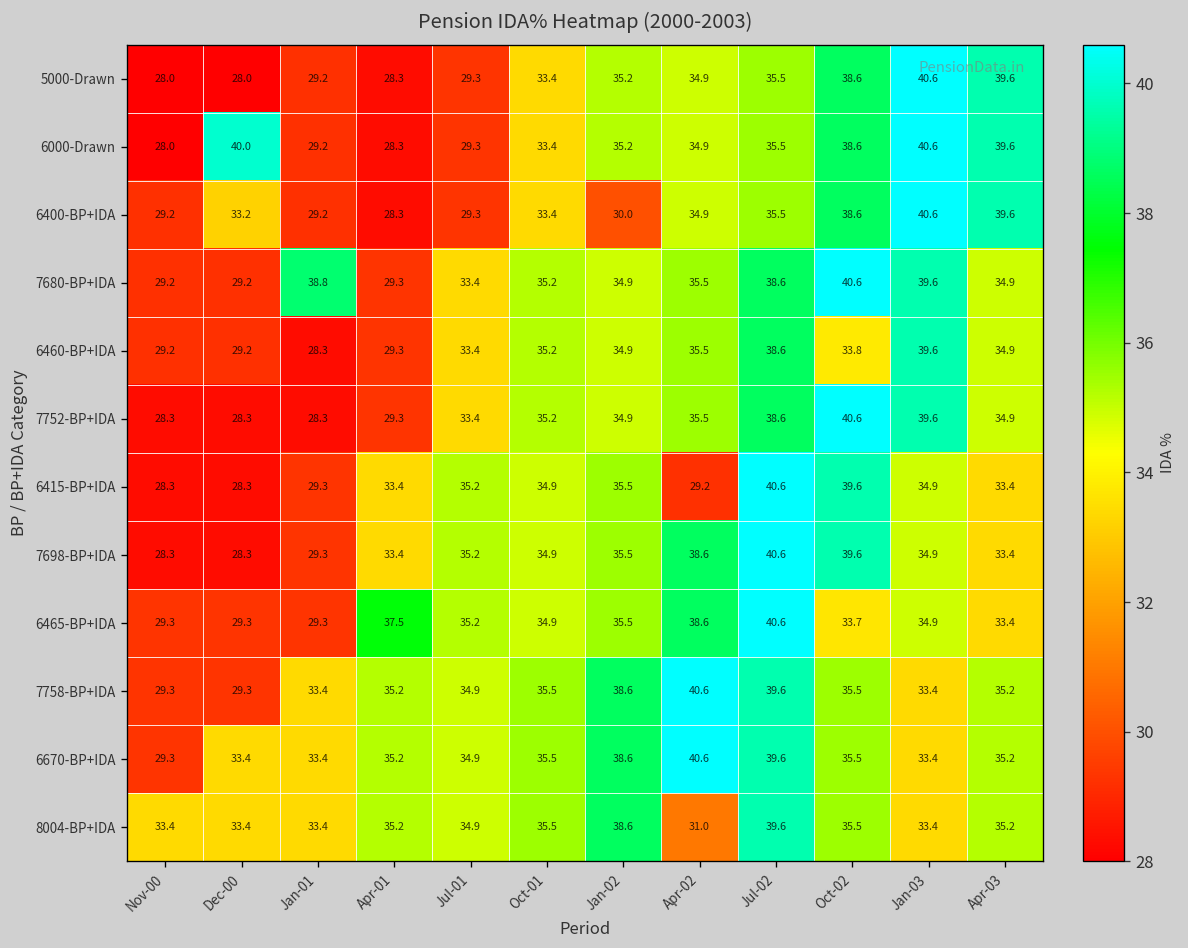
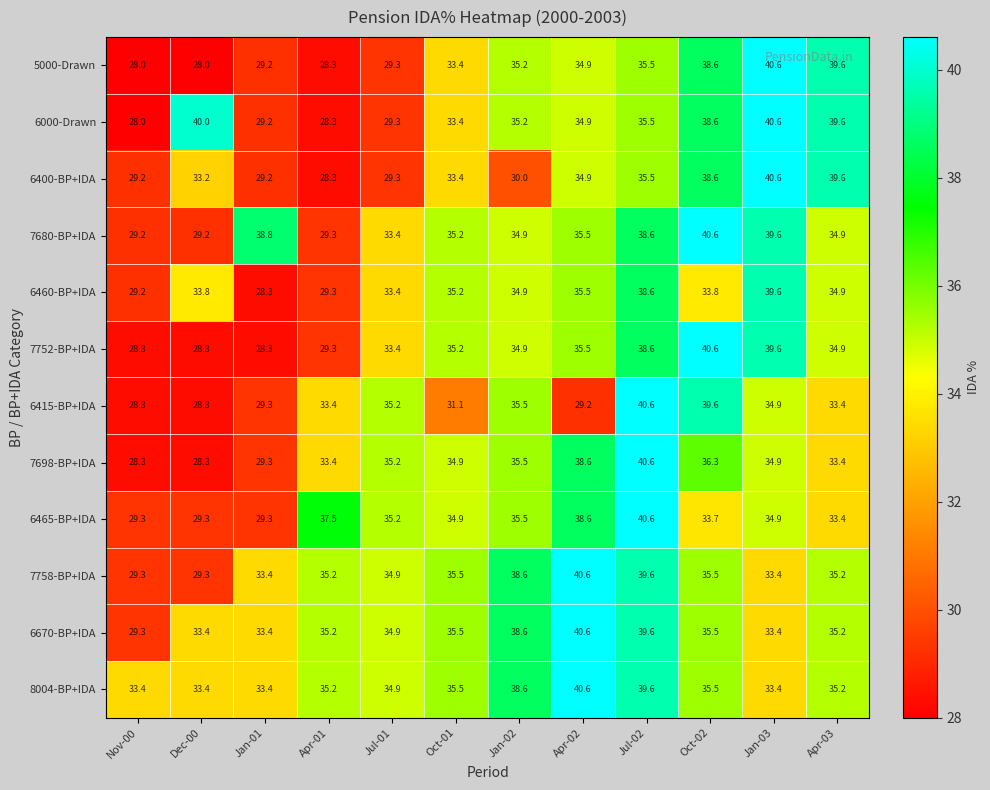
  {
    "5000-Drawn": {
      "Nov-00": 28.0,
      "Dec-00": 28.0,
      "Jan-01": 29.2,
      "Apr-01": 28.3,
      "Jul-01": 29.3,
      "Oct-01": 33.4,
      "Jan-02": 35.2,
      "Apr-02": 34.9,
      "Jul-02": 35.5,
      "Oct-02": 38.6
    },
    "6000-Drawn": {
      "Nov-00": 28.0,
      "Dec-00": 40.0,
      "Jan-01": 29.2,
      "Apr-01": 28.3,
      "Jul-01": 29.3,
      "Oct-01": 33.4,
      "Jan-02": 35.2,
      "Apr-02": 34.9,
      "Jul-02": 35.5,
      "Oct-02": 38.6,
      "Jan-03": 40.6,
      "Apr-03": 39.6
    },
    "6400-BP+IDA": {
      "Nov-00": 29.2,
      "Dec-00": 33.2,
      "Jan-01": 29.2,
      "Apr-01": 28.3,
      "Jul-01": 29.3,
      "Oct-01": 33.4,
      "Jan-02": 30.0,
      "Apr-02": 34.9,
      "Jul-02": 35.5,
      "Oct-02": 38.6,
      "Jan-03": 40.6,
      "Apr-03": 39.6
    },
    "7680-BP+IDA": {
      "Nov-00": 29.2,
      "Dec-00": 29.2,
      "Jan-01": 38.8,
      "Apr-01": 29.3,
      "Jul-01": 33.4,
      "Oct-01": 35.2,
      "Jan-02": 34.9,
      "Apr-02": 35.5,
      "Jul-02": 38.6,
      "Oct-02": 40.6,
      "Jan-03": 39.6,
      "Apr-03": 34.9
    },
    "6460-BP+IDA": {
      "Nov-00": 29.2,
-     "Dec-00": 29.2,
+     "Dec-00": 33.8,
      "Jan-01": 28.3,
      "Apr-01": 29.3,
      "Jul-01": 33.4,
      "Oct-01": 35.2,
      "Jan-02": 34.9,
      "Apr-02": 35.5,
      "Jul-02": 38.6,
      "Oct-02": 33.8,
      "Jan-03": 39.6,
      "Apr-03": 34.9
    },
    "7752-BP+IDA": {
      "Nov-00": 28.3,
      "Dec-00": 28.3,
      "Jan-01": 28.3,
      "Apr-01": 29.3,
      "Jul-01": 33.4,
      "Oct-01": 35.2,
      "Jan-02": 34.9,
      "Apr-02": 35.5,
      "Jul-02": 38.6,
      "Oct-02": 40.6,
      "Jan-03": 39.6,
      "Apr-03": 34.9
    },
    "6415-BP+IDA": {
      "Nov-00": 28.3,
      "Dec-00": 28.3,
      "Jan-01": 29.3,
      "Apr-01": 33.4,
      "Jul-01": 35.2,
-     "Oct-01": 34.9,
+     "Oct-01": 31.1,
      "Jan-02": 35.5,
      "Apr-02": 29.2,
      "Jul-02": 40.6,
      "Oct-02": 39.6,
      "Jan-03": 34.9,
      "Apr-03": 33.4
    },
    "7698-BP+IDA": {
      "Nov-00": 28.3,
      "Dec-00": 28.3,
      "Jan-01": 29.3,
      "Apr-01": 33.4,
      "Jul-01": 35.2,
      "Oct-01": 34.9,
      "Jan-02": 35.5,
      "Apr-02": 38.6,
      "Jul-02": 40.6,
-     "Oct-02": 39.6,
+     "Oct-02": 36.3,
      "Jan-03": 34.9,
      "Apr-03": 33.4
    },
    "6465-BP+IDA": {
      "Nov-00": 29.3,
      "Dec-00": 29.3,
      "Jan-01": 29.3,
      "Apr-01": 37.5,
      "Jul-01": 35.2,
      "Oct-01": 34.9,
      "Jan-02": 35.5,
      "Apr-02": 38.6,
      "Jul-02": 40.6,
      "Oct-02": 33.7,
      "Jan-03": 34.9,
      "Apr-03": 33.4
    },
    "7758-BP+IDA": {
      "Nov-00": 29.3,
      "Dec-00": 29.3,
      "Jan-01": 33.4,
      "Apr-01": 35.2,
      "Jul-01": 34.9,
      "Oct-01": 35.5,
      "Jan-02": 38.6,
      "Apr-02": 40.6,
      "Jul-02": 39.6,
      "Oct-02": 35.5,
      "Jan-03": 33.4,
      "Apr-03": 35.2
    },
    "6670-BP+IDA": {
      "Nov-00": 29.3,
      "Dec-00": 33.4,
      "Jan-01": 33.4,
      "Apr-01": 35.2,
      "Jul-01": 34.9,
      "Oct-01": 35.5,
      "Jan-02": 38.6,
      "Apr-02": 40.6,
      "Jul-02": 39.6,
      "Oct-02": 35.5,
      "Jan-03": 33.4,
      "Apr-03": 35.2
    },
    "8004-BP+IDA": {
      "Nov-00": 33.4,
      "Dec-00": 33.4,
      "Jan-01": 33.4,
      "Apr-01": 35.2,
      "Jul-01": 34.9,
      "Oct-01": 35.5,
      "Jan-02": 38.6,
-     "Apr-02": 31.0,
+     "Apr-02": 40.6,
      "Jul-02": 39.6,
      "Oct-02": 35.5,
      "Jan-03": 33.4,
      "Apr-03": 35.2
    }
  }
